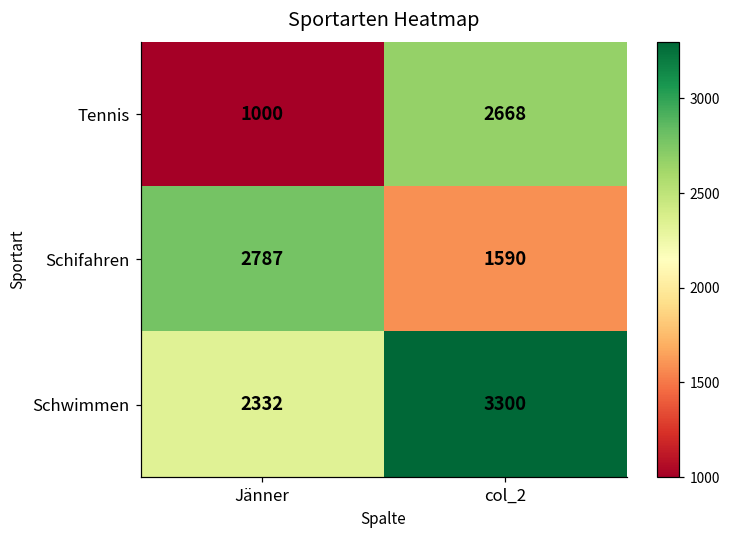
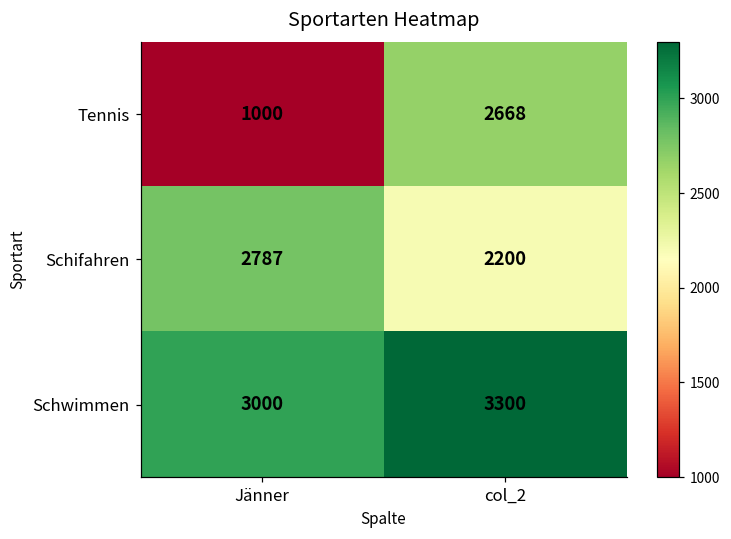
  {
    "Tennis": {
      "Jänner": 1000,
      "col_2": 2668
    },
    "Schifahren": {
      "Jänner": 2787,
-     "col_2": 1590
+     "col_2": 2200
    },
    "Schwimmen": {
-     "Jänner": 2332,
+     "Jänner": 3000,
      "col_2": 3300
    }
  }
